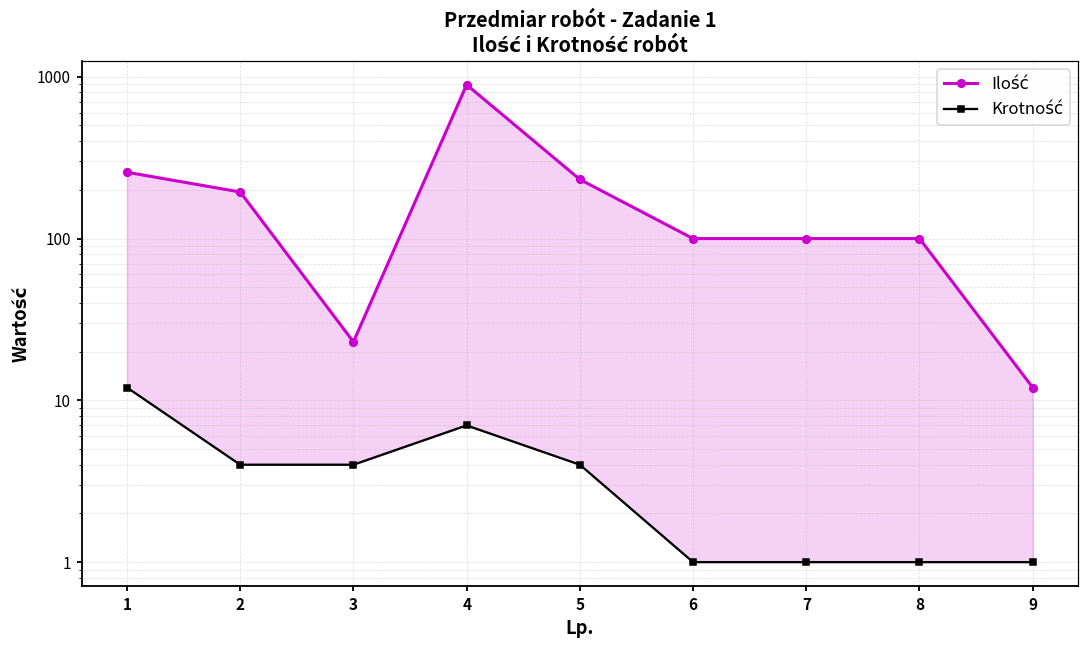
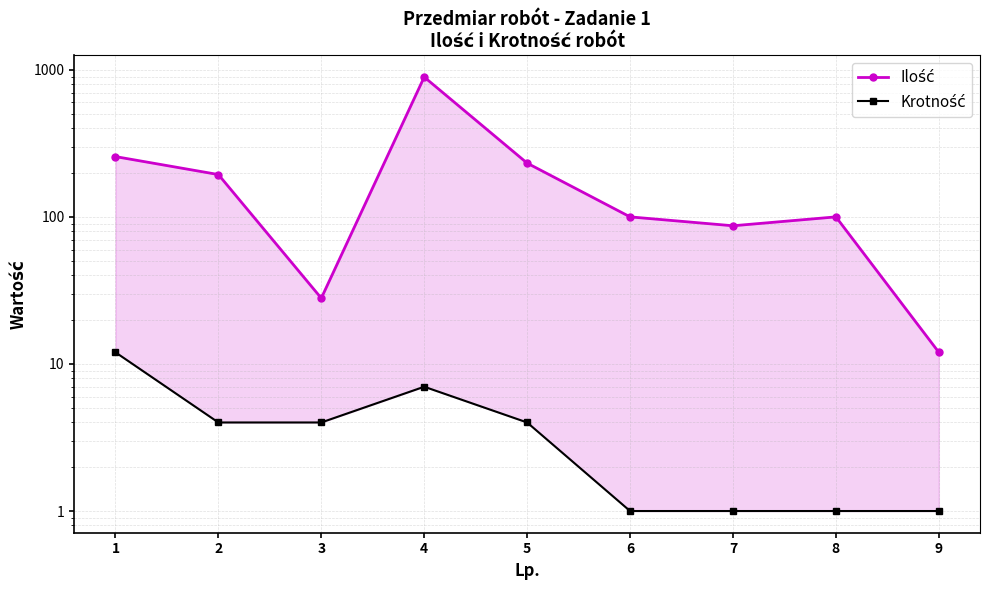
  {
    "Ilość": {
      "1": 260,
      "2": 190,
-     "3": 23,
+     "3": 28,
      "4": 900,
      "5": 230,
      "6": 100,
-     "7": 100,
+     "7": 90,
      "8": 100,
      "9": 12
    },
    "Krotność": {
      "1": 12,
      "2": 4,
      "3": 4,
      "4": 7,
      "5": 4,
      "6": 1,
      "7": 1,
      "8": 1,
      "9": 1
    }
  }
